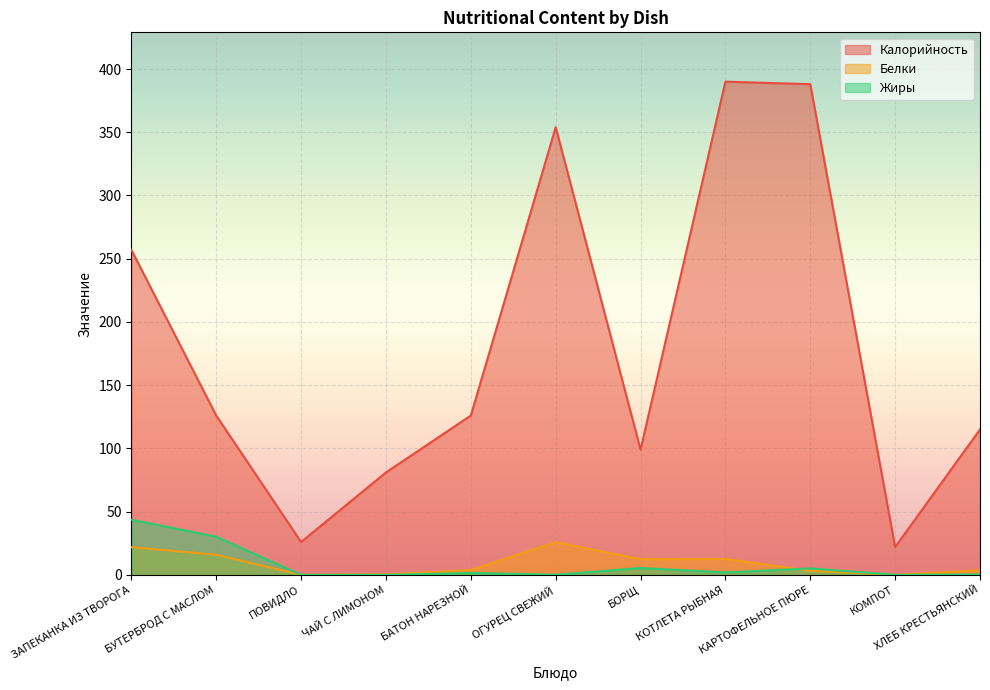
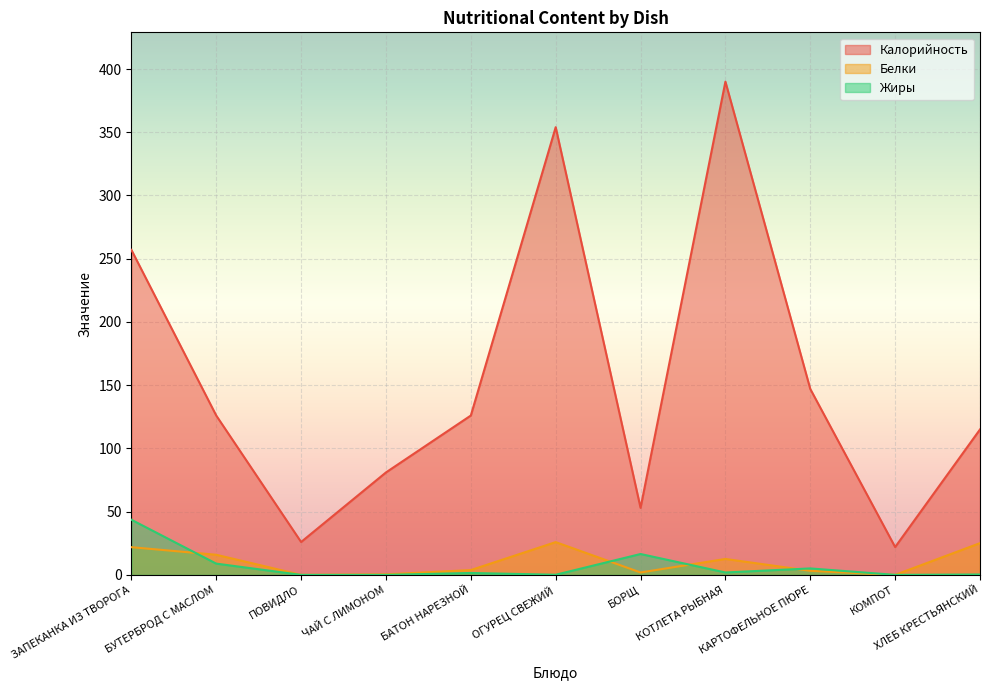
  {
    "Калорийность": {
      "ЗАПЕКАНКА ИЗ ТВОРОГА": 257,
      "БУТЕРБРОД С МАСЛОМ": 126,
      "ПОВИДЛО": 26,
      "ЧАЙ С ЛИМОНОМ": 81,
      "БАТОН НАРЕЗНОЙ": 126,
      "ОГУРЕЦ СВЕЖИЙ": 354,
-     "БОРЩ": 99,
+     "БОРЩ": 53,
      "КОТЛЕТА РЫБНАЯ": 390,
-     "КАРТОФЕЛЬНОЕ ПЮРЕ": 388,
+     "КАРТОФЕЛЬНОЕ ПЮРЕ": 147,
      "КОМПОТ": 22,
      "ХЛЕБ КРЕСТЬЯНСКИЙ": 115
    },
    "Белки": {
      "ЗАПЕКАНКА ИЗ ТВОРОГА": 22,
      "БУТЕРБРОД С МАСЛОМ": 16,
      "БАТОН НАРЕЗНОЙ": 4,
      "ОГУРЕЦ СВЕЖИЙ": 26,
-     "БОРЩ": 12,
+     "БОРЩ": 2,
      "КОТЛЕТА РЫБНАЯ": 13,
-     "ХЛЕБ КРЕСТЬЯНСКИЙ": 4
+     "ХЛЕБ КРЕСТЬЯНСКИЙ": 25
    },
    "Жиры": {
      "ЗАПЕКАНКА ИЗ ТВОРОГА": 44,
-     "БУТЕРБРОД С МАСЛОМ": 30,
+     "БУТЕРБРОД С МАСЛОМ": 9,
      "БАТОН НАРЕЗНОЙ": 2,
      "ОГУРЕЦ СВЕЖИЙ": 0,
-     "БОРЩ": 5,
+     "БОРЩ": 17,
      "КОТЛЕТА РЫБНАЯ": 2,
      "ХЛЕБ КРЕСТЬЯНСКИЙ": 0
    }
  }
